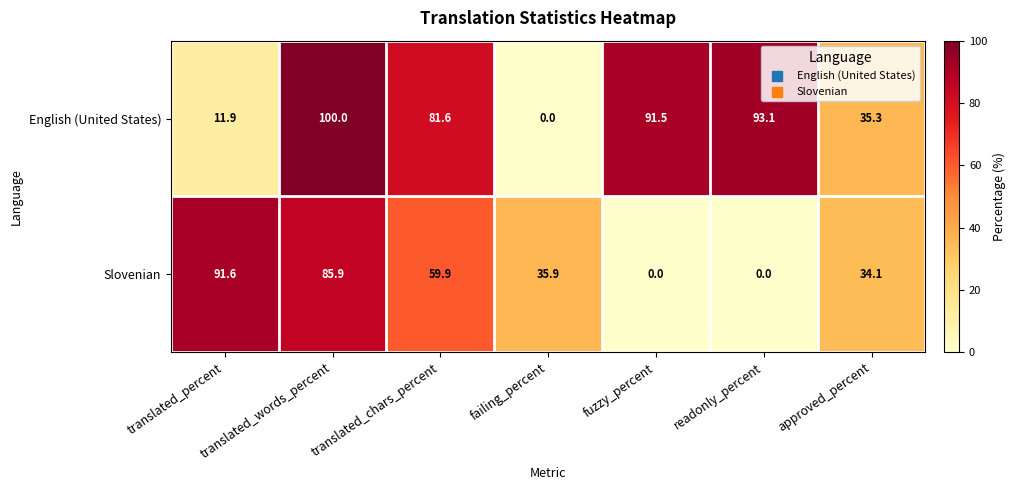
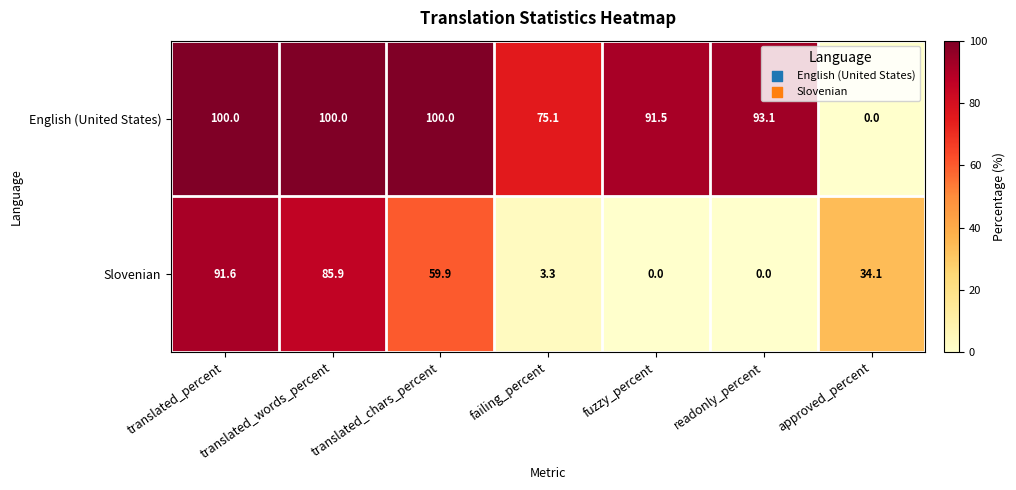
  {
    "English (United States)": {
-     "translated_percent": 11.9,
+     "translated_percent": 100.0,
      "translated_words_percent": 100.0,
-     "translated_chars_percent": 81.6,
-     "failing_percent": 0.0,
+     "translated_chars_percent": 100.0,
+     "failing_percent": 75.1,
      "fuzzy_percent": 91.5,
      "readonly_percent": 93.1,
-     "approved_percent": 35.3
+     "approved_percent": 0.0
    },
    "Slovenian": {
      "translated_percent": 91.6,
      "translated_words_percent": 85.9,
      "translated_chars_percent": 59.9,
-     "failing_percent": 35.9,
+     "failing_percent": 3.3,
      "fuzzy_percent": 0.0,
      "readonly_percent": 0.0,
      "approved_percent": 34.1
    }
  }
